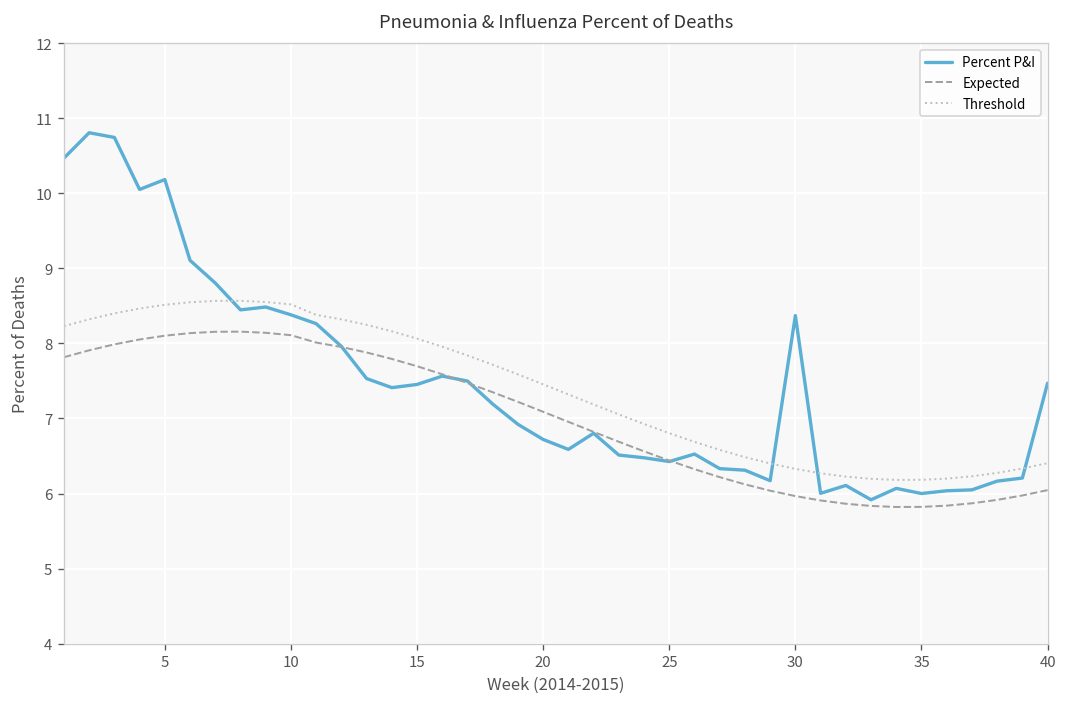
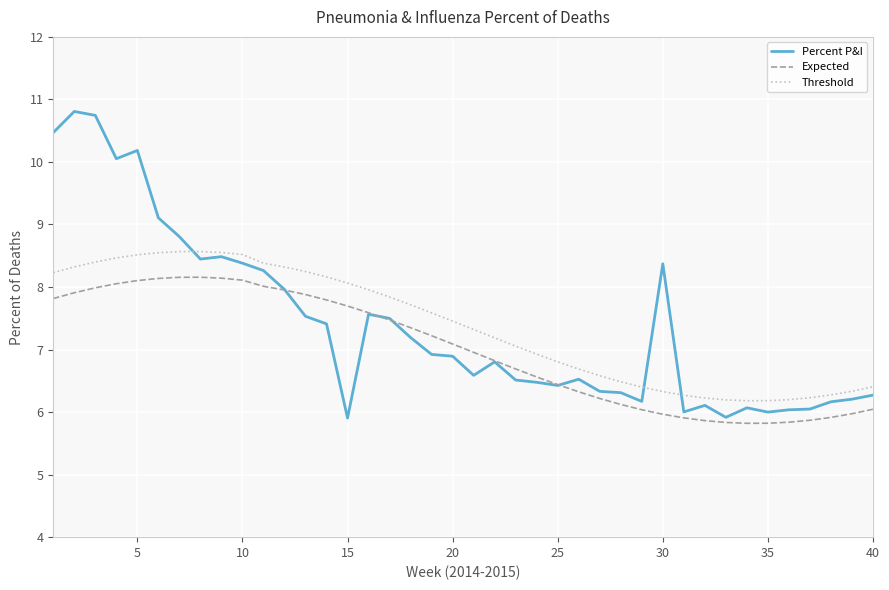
  {
    "Percent P&I": {
      "5": 10.2,
      "10": 8.4,
-     "15": 7.5,
-     "20": 6.7,
+     "15": 5.9,
+     "20": 6.9,
      "30": 8.4,
      "35": 6.0,
-     "40": 7.5
+     "40": 6.3
    }
  }
